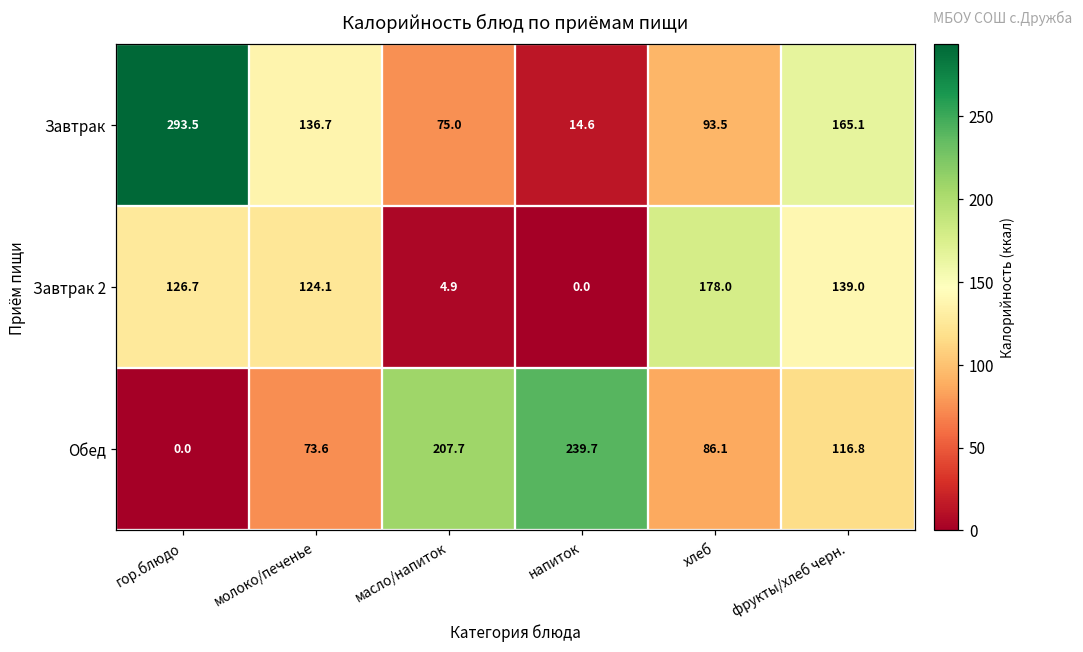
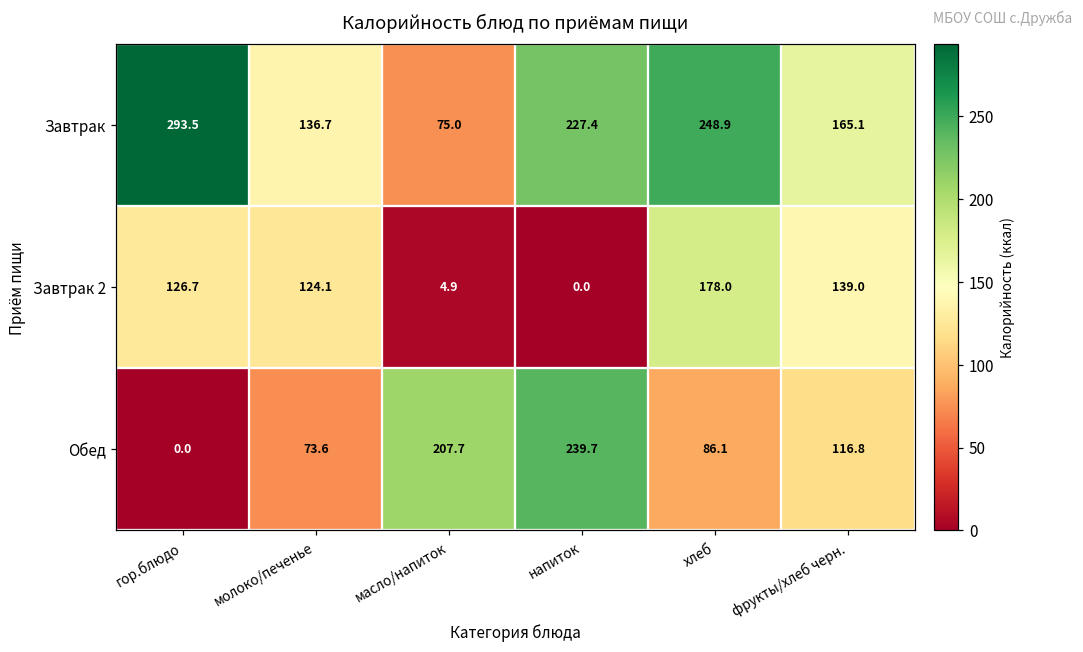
  {
    "Завтрак": {
      "гор.блюдо": 293.5,
      "молоко/печенье": 136.7,
      "масло/напиток": 75.0,
-     "напиток": 14.6,
-     "хлеб": 93.5,
+     "напиток": 227.4,
+     "хлеб": 248.9,
      "фрукты/хлеб черн.": 165.1
    },
    "Завтрак 2": {
      "гор.блюдо": 126.7,
      "молоко/печенье": 124.1,
      "масло/напиток": 4.9,
      "напиток": 0.0,
      "хлеб": 178.0,
      "фрукты/хлеб черн.": 139.0
    },
    "Обед": {
      "гор.блюдо": 0.0,
      "молоко/печенье": 73.6,
      "масло/напиток": 207.7,
      "напиток": 239.7,
      "хлеб": 86.1,
      "фрукты/хлеб черн.": 116.8
    }
  }
